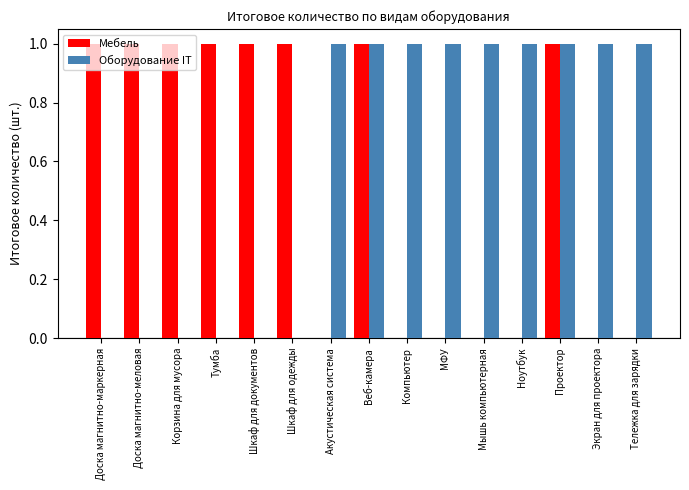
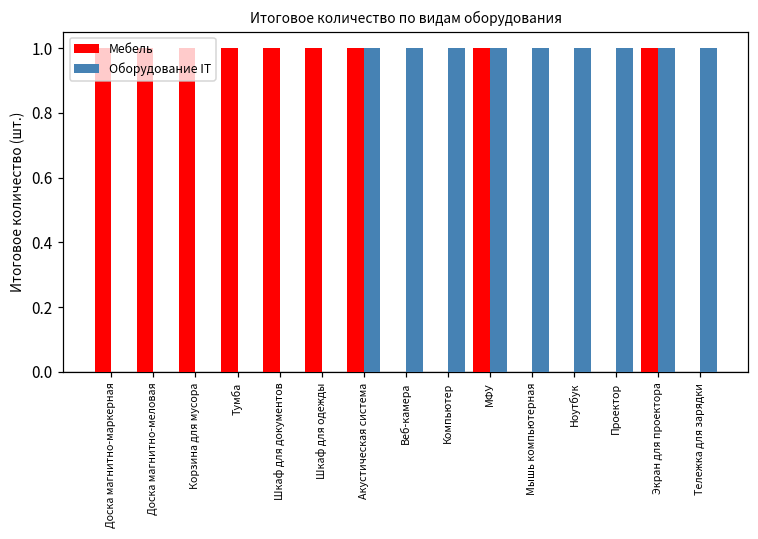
  {
    "Мебель": {
      "Тумба": 1,
      "Шкаф для документов": 1,
      "Шкаф для одежды": 1,
-     "Акустическая система": 0,
-     "Веб-камера": 1,
+     "Акустическая система": 1,
+     "Веб-камера": 0,
      "Компьютер": 0,
-     "МФУ": 0,
+     "МФУ": 1,
      "Мышь компьютерная": 0,
      "Ноутбук": 0,
-     "Проектор": 1,
-     "Экран для проектора": 0,
+     "Проектор": 0,
+     "Экран для проектора": 1,
      "Тележка для зарядки": 0
    },
    "Оборудование IT": {
      "Доска магнитно-маркерная": 0,
      "Доска магнитно-меловая": 0,
      "Корзина для мусора": 0,
      "Тумба": 0,
      "Шкаф для документов": 0,
      "Шкаф для одежды": 0,
      "Акустическая система": 1,
      "Веб-камера": 1,
      "Компьютер": 1,
      "МФУ": 1,
      "Мышь компьютерная": 1,
      "Ноутбук": 1,
      "Проектор": 1,
      "Экран для проектора": 1,
      "Тележка для зарядки": 1
    }
  }
